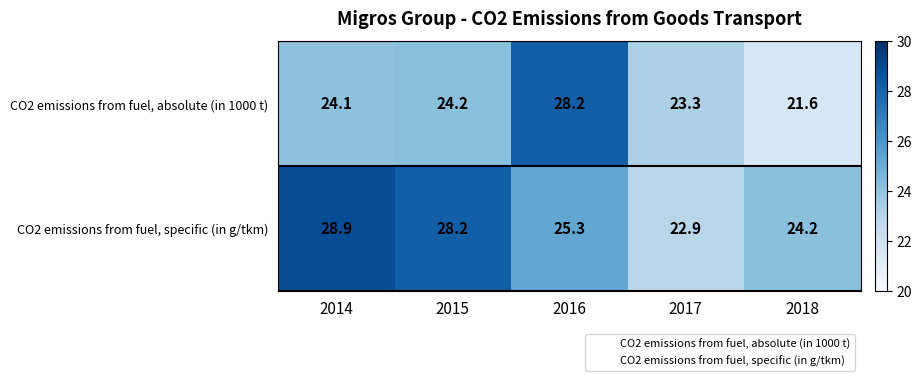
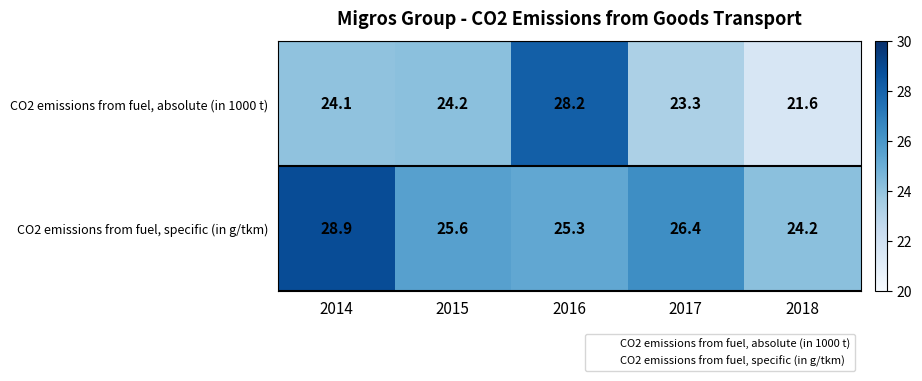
  {
    "CO2 emissions from fuel, absolute (in 1000 t)": {
      "2014": 24.1,
      "2015": 24.2,
      "2016": 28.2,
      "2017": 23.3,
      "2018": 21.6
    },
    "CO2 emissions from fuel, specific (in g/tkm)": {
      "2014": 28.9,
-     "2015": 28.2,
+     "2015": 25.6,
      "2016": 25.3,
-     "2017": 22.9,
+     "2017": 26.4,
      "2018": 24.2
    }
  }
